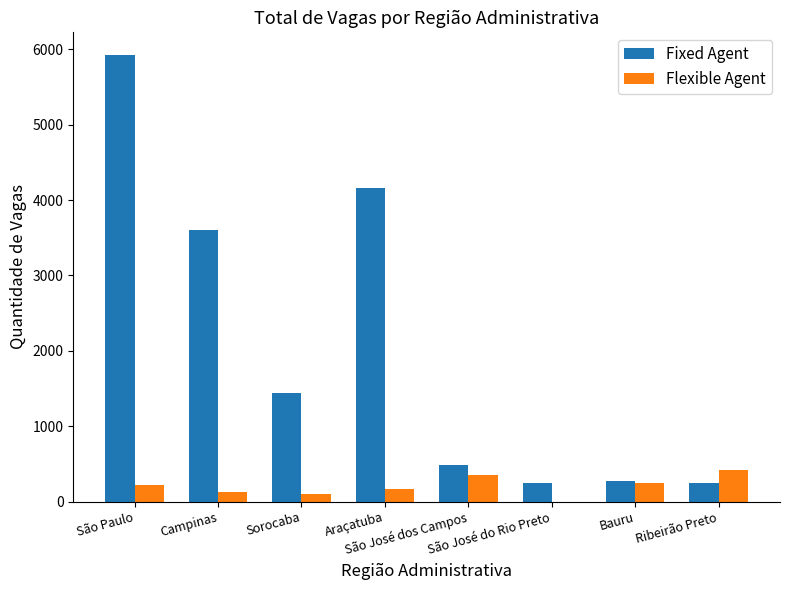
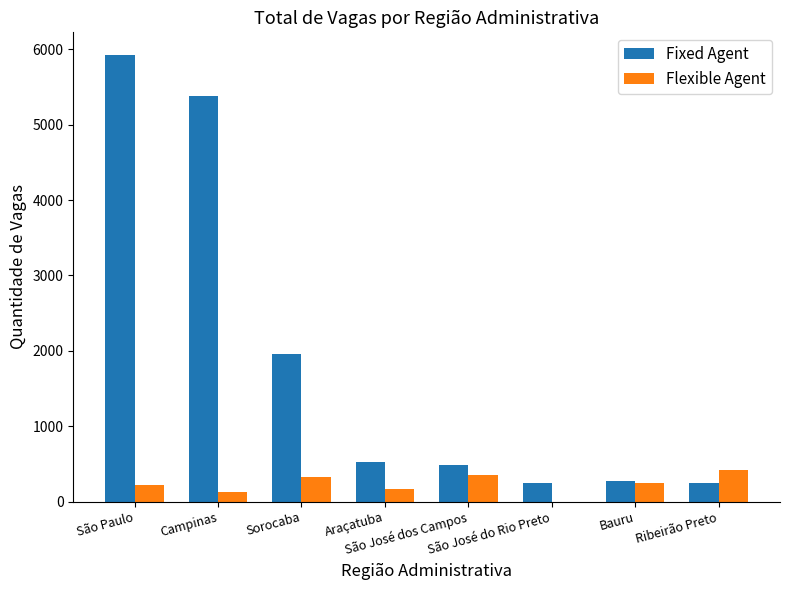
  {
    "Fixed Agent": {
      "São Paulo": 5900,
-     "Campinas": 3600,
-     "Sorocaba": 1400,
-     "Araçatuba": 4200,
+     "Campinas": 5400,
+     "Sorocaba": 2000,
+     "Araçatuba": 500,
      "São José dos Campos": 500,
      "São José do Rio Preto": 200,
      "Bauru": 300,
      "Ribeirão Preto": 200
    },
    "Flexible Agent": {
      "São Paulo": 200,
      "Campinas": 100,
-     "Sorocaba": 100,
+     "Sorocaba": 300,
      "Araçatuba": 200,
      "São José dos Campos": 400,
      "São José do Rio Preto": 0,
      "Bauru": 200,
      "Ribeirão Preto": 400
    }
  }
